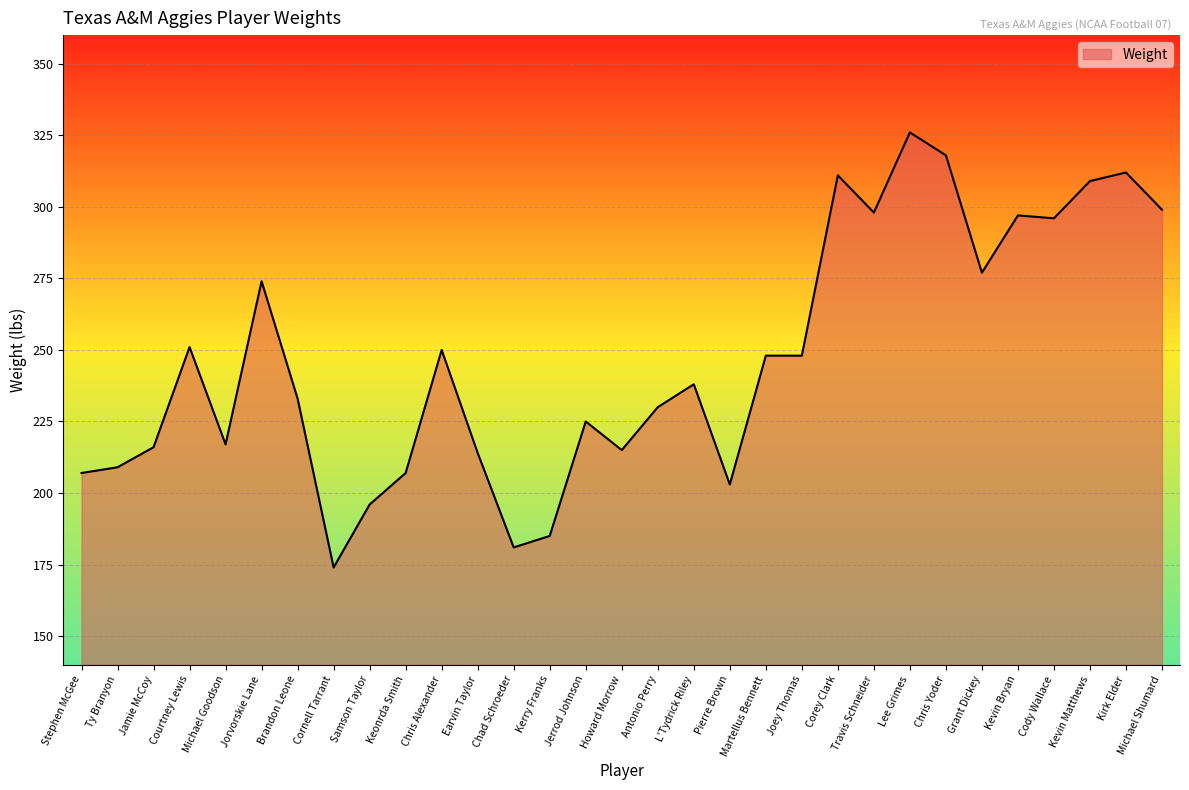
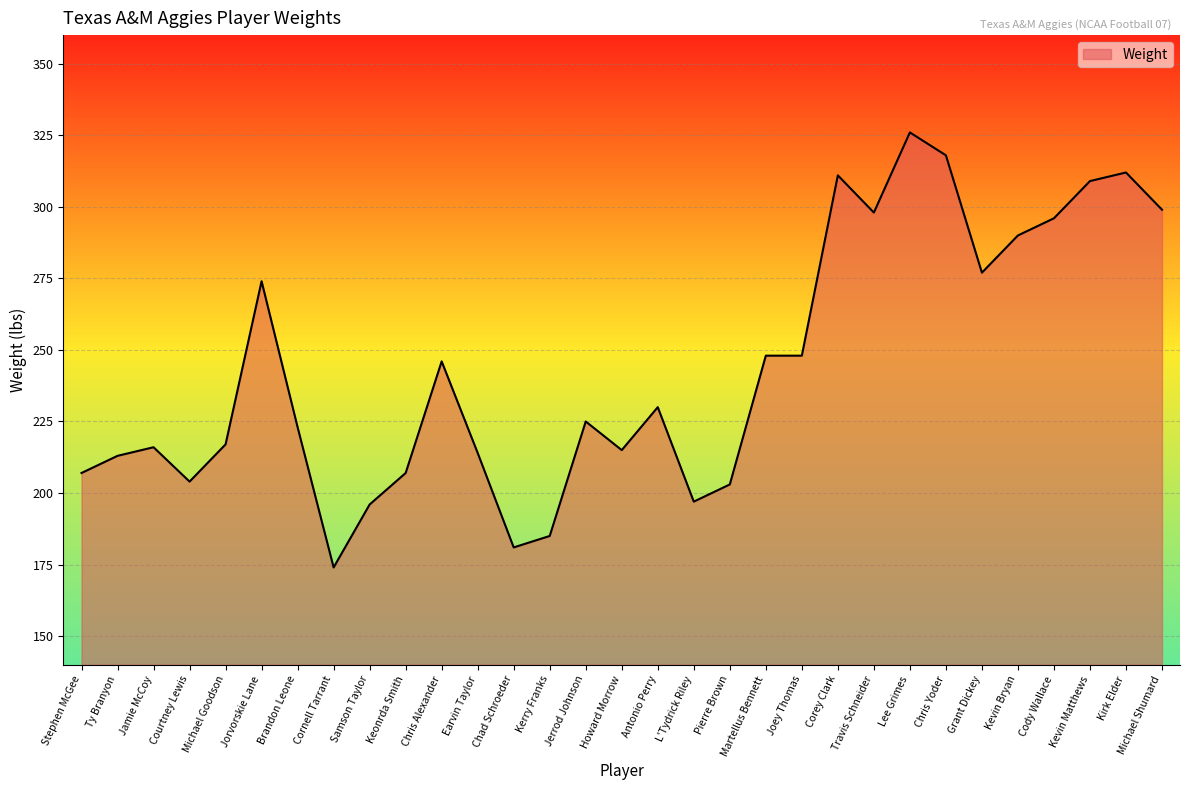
  {
    "Stephen McGee": 207,
-   "Ty Branyon": 209,
+   "Ty Branyon": 213,
    "Jamie McCoy": 216,
-   "Courtney Lewis": 251,
+   "Courtney Lewis": 204,
    "Michael Goodson": 217,
    "Jorvorskie Lane": 274,
-   "Brandon Leone": 233,
+   "Brandon Leone": 223,
    "Cornell Tarrant": 174,
    "Samson Taylor": 196,
    "Keonrda Smith": 207,
-   "Chris Alexander": 250,
+   "Chris Alexander": 246,
    "Earvin Taylor": 214,
    "Chad Schroeder": 181,
    "Kerry Franks": 185,
    "Jerrod Johnson": 225,
    "Howard Morrow": 215,
    "Antonio Perry": 230,
-   "L'Tydrick Riley": 238,
+   "L'Tydrick Riley": 197,
    "Pierre Brown": 203,
    "Martellus Bennett": 248,
    "Joey Thomas": 248,
    "Corey Clark": 311,
    "Travis Schneider": 298,
    "Lee Grimes": 326,
    "Chris Yoder": 318,
    "Grant Dickey": 277,
-   "Kevin Bryan": 297,
+   "Kevin Bryan": 290,
    "Cody Wallace": 296,
    "Kevin Matthews": 309,
    "Kirk Elder": 312,
    "Michael Shumard": 299
  }
